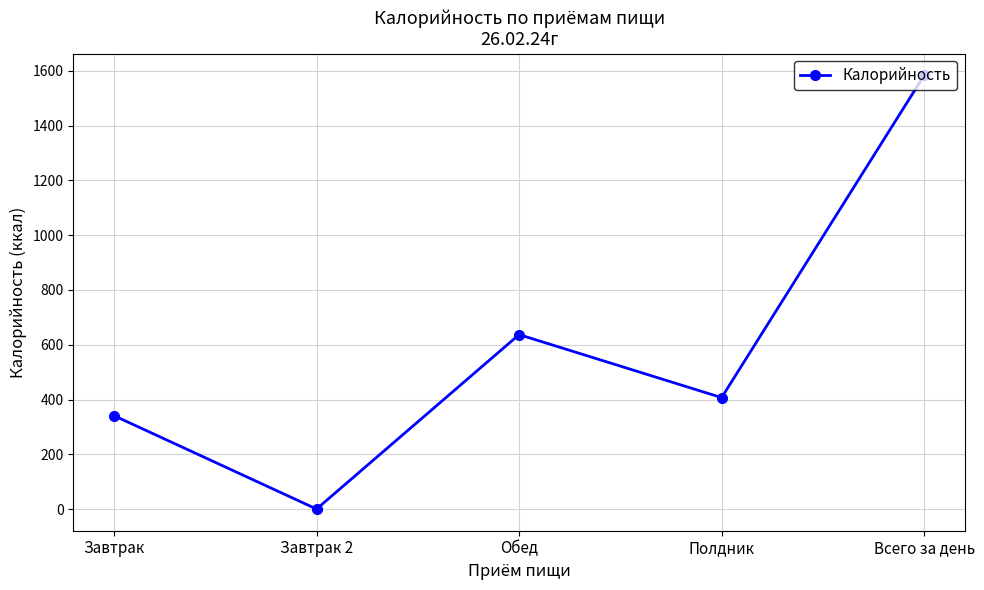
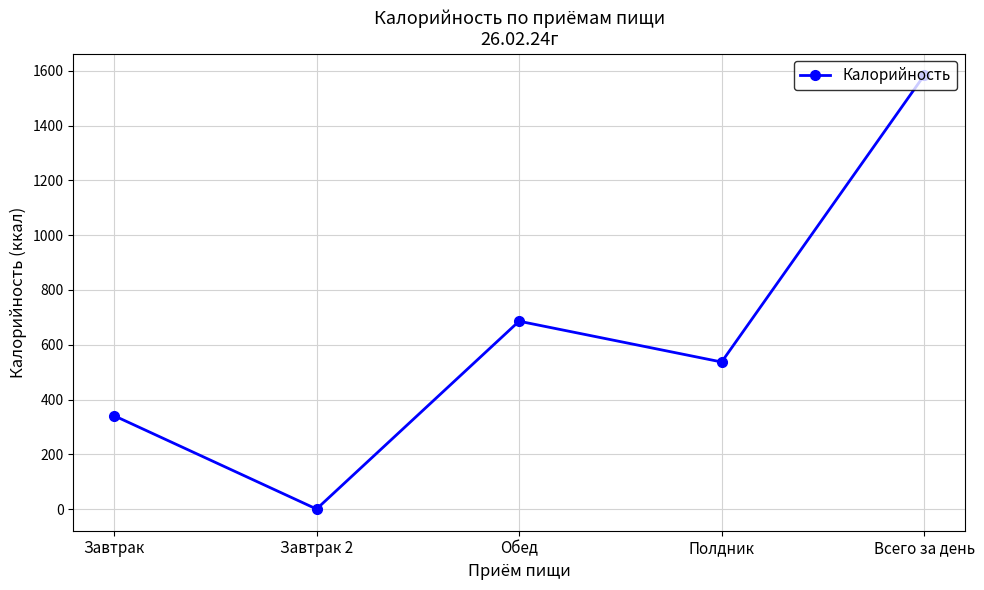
  {
    "Завтрак": 340,
    "Завтрак 2": 0,
-   "Обед": 640,
-   "Полдник": 410
+   "Обед": 690,
+   "Полдник": 540
  }
